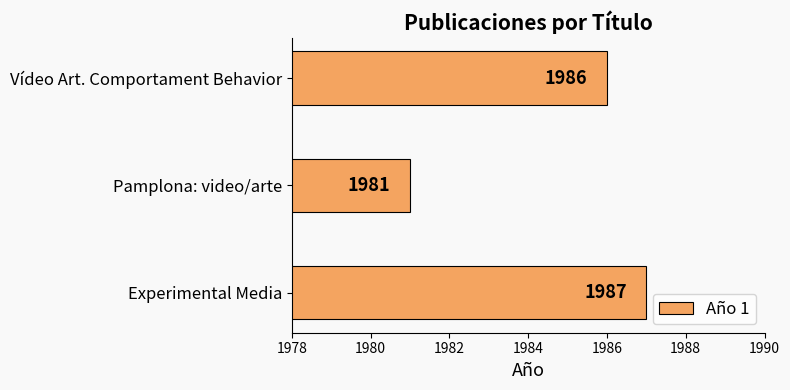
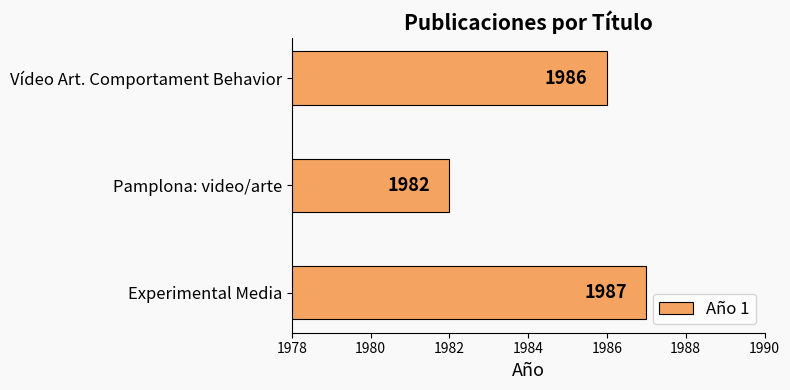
  {
    "Vídeo Art. Comportament Behavior": 1986,
-   "Pamplona: video/arte": 1981,
+   "Pamplona: video/arte": 1982,
    "Experimental Media": 1987
  }
